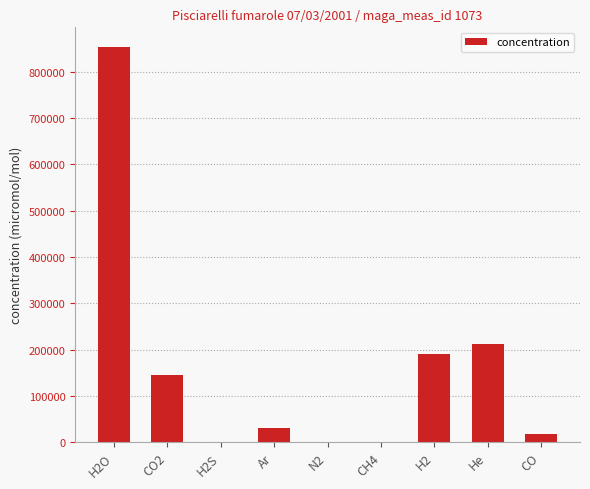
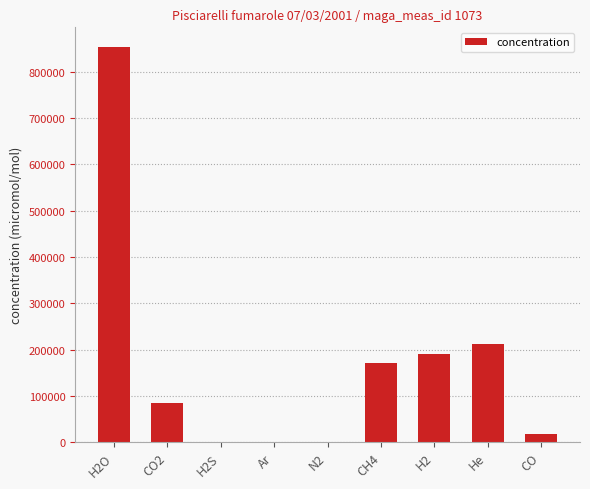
  {
    "H2O": 850000,
-   "CO2": 150000,
-   "Ar": 30000,
-   "CH4": 0,
+   "CO2": 80000,
+   "Ar": 0,
+   "CH4": 170000,
    "H2": 190000,
    "He": 210000,
    "CO": 20000
  }
